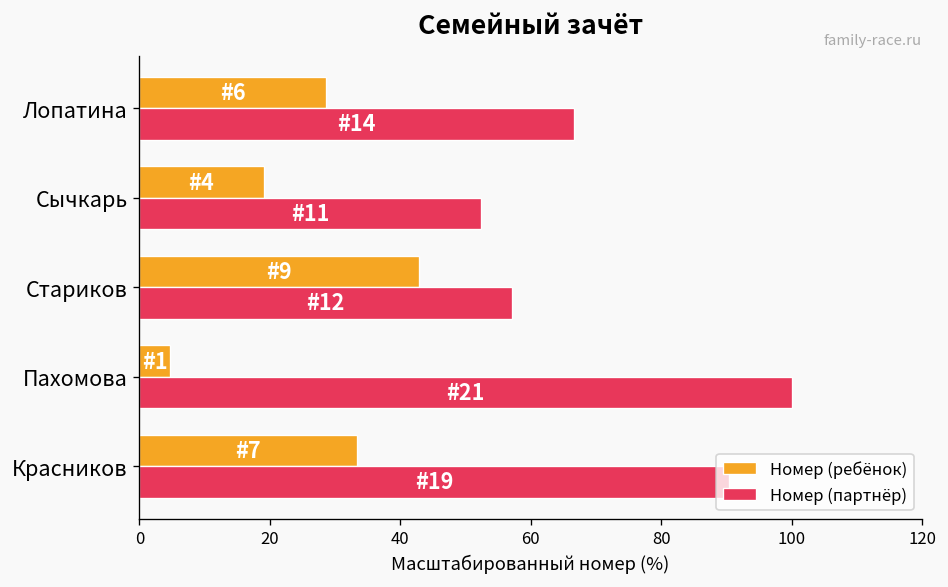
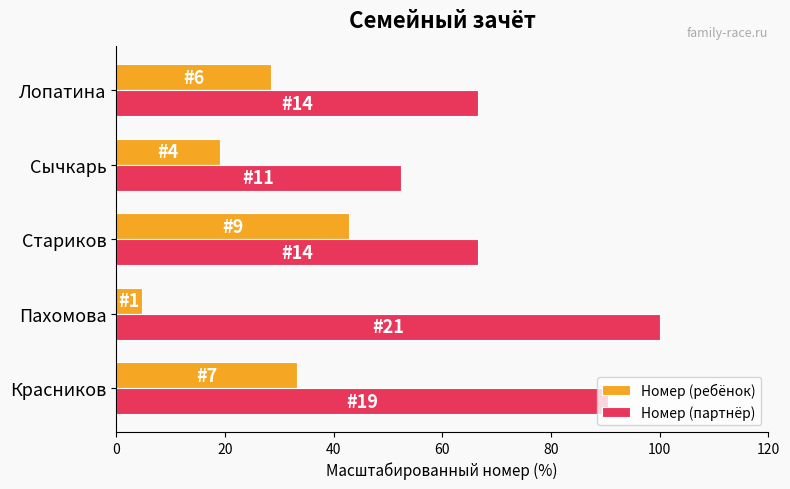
  {
    "Номер (партнёр)": {
-     "Стариков": 12
+     "Стариков": 14
    }
  }
